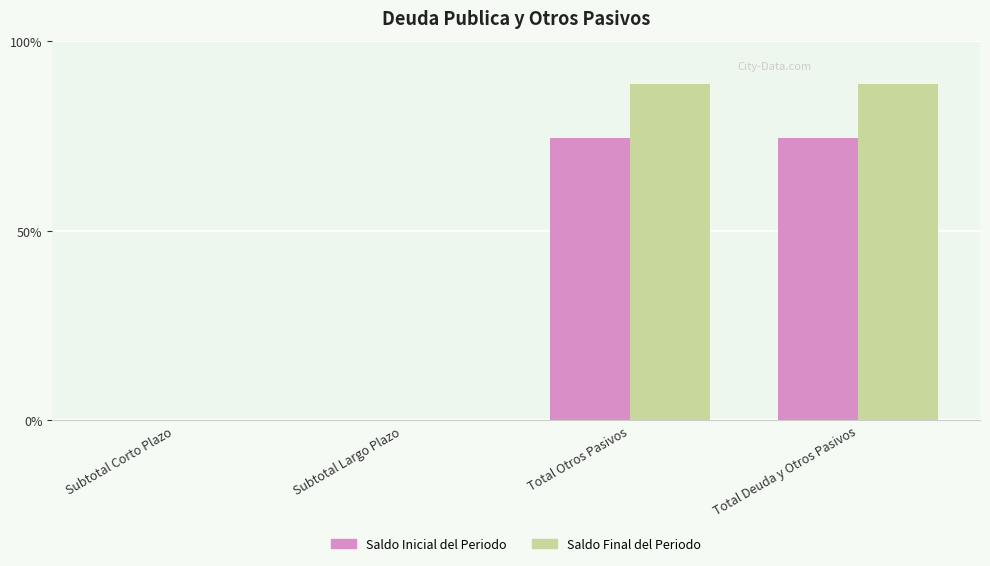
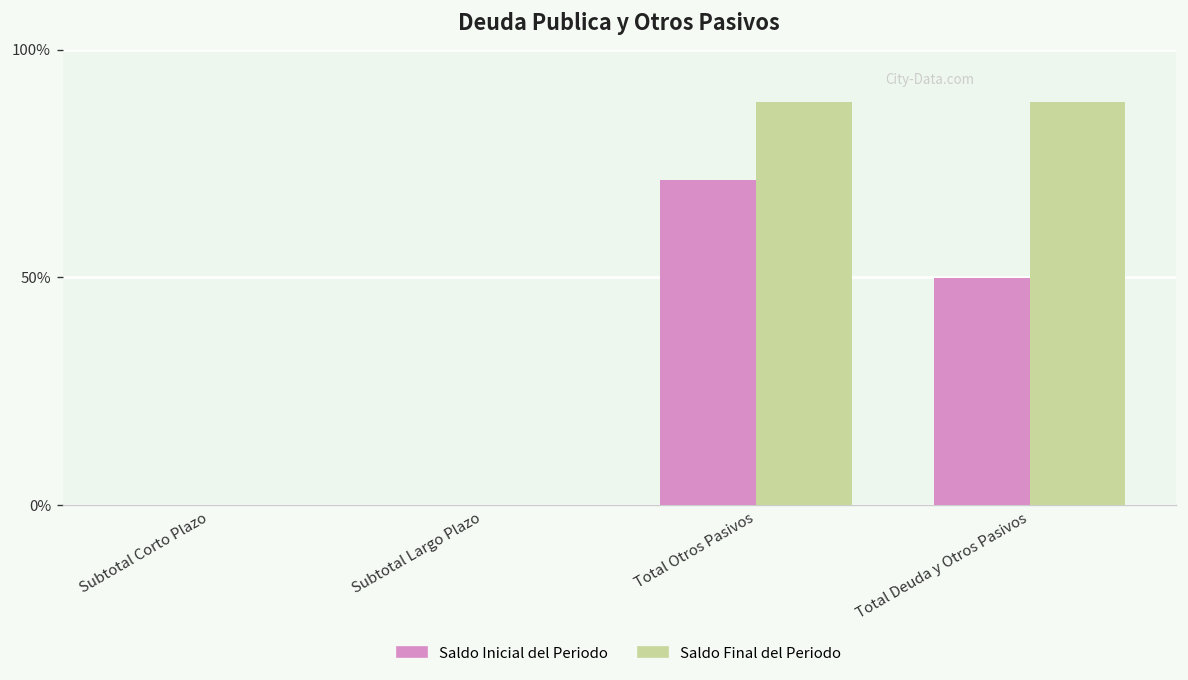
  {
    "Saldo Inicial del Periodo": {
      "Subtotal Corto Plazo": "0%",
      "Subtotal Largo Plazo": "0%",
-     "Total Otros Pasivos": "74%",
-     "Total Deuda y Otros Pasivos": "74%"
+     "Total Otros Pasivos": "71%",
+     "Total Deuda y Otros Pasivos": "50%"
    },
    "Saldo Final del Periodo": {
      "Subtotal Corto Plazo": "0%",
      "Subtotal Largo Plazo": "0%",
      "Total Otros Pasivos": "88%",
      "Total Deuda y Otros Pasivos": "88%"
    }
  }
